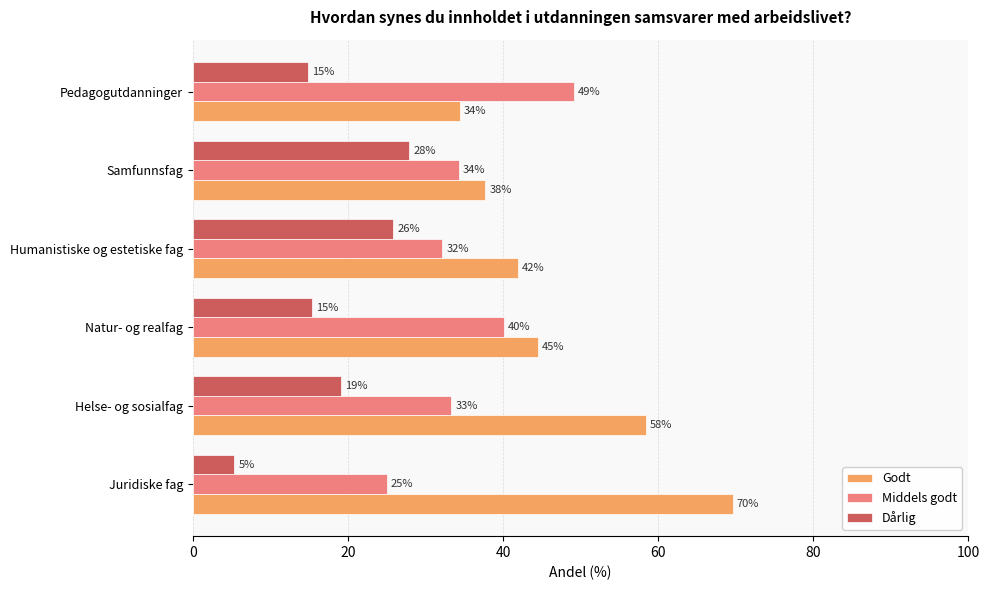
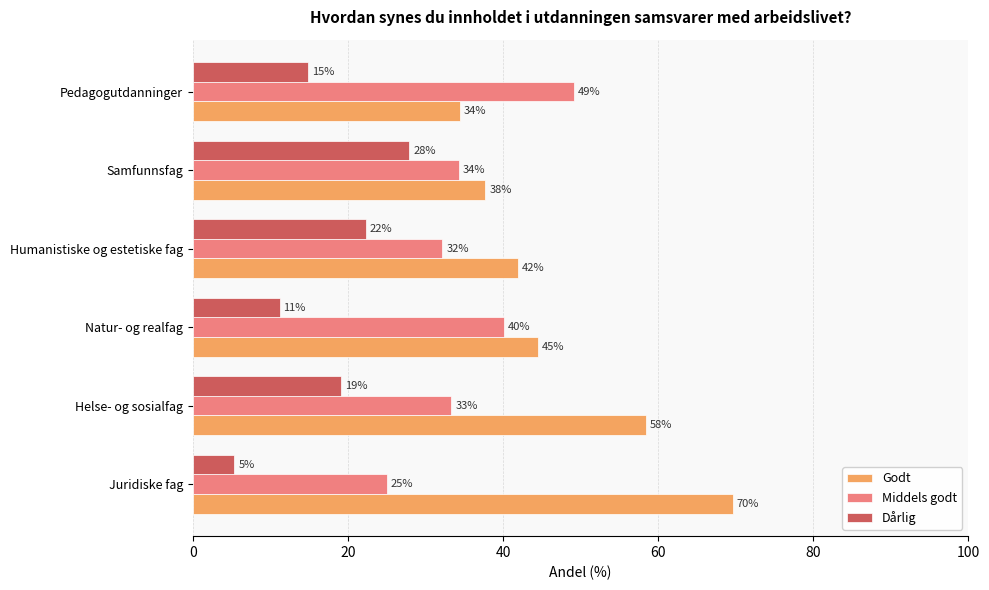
  {
    "Dårlig": {
      "Pedagogutdanninger": "15%",
      "Samfunnsfag": "28%",
-     "Humanistiske og estetiske fag": "26%",
-     "Natur- og realfag": "15%",
+     "Humanistiske og estetiske fag": "22%",
+     "Natur- og realfag": "11%",
      "Helse- og sosialfag": "19%",
      "Juridiske fag": "5%"
    }
  }
